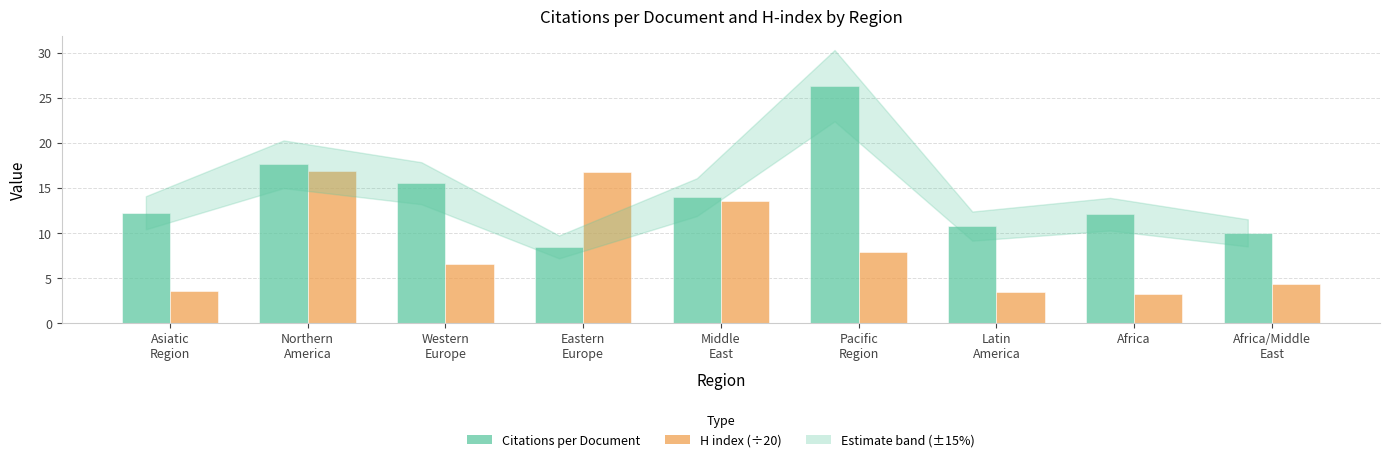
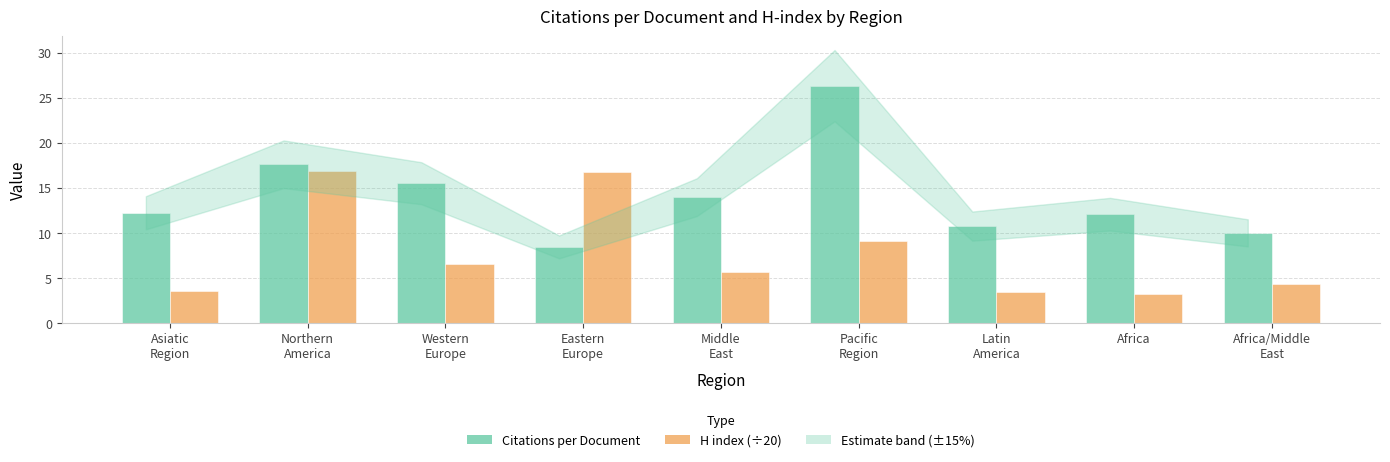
  {
    "H index (÷20)": {
      "Asiatic Region": 4,
      "Northern America": 17,
      "Western Europe": 7,
      "Eastern Europe": 17,
-     "Middle East": 14,
-     "Pacific Region": 8,
+     "Middle East": 6,
+     "Pacific Region": 9,
      "Latin America": 3,
      "Africa": 3,
      "Africa/Middle East": 4
    }
  }
